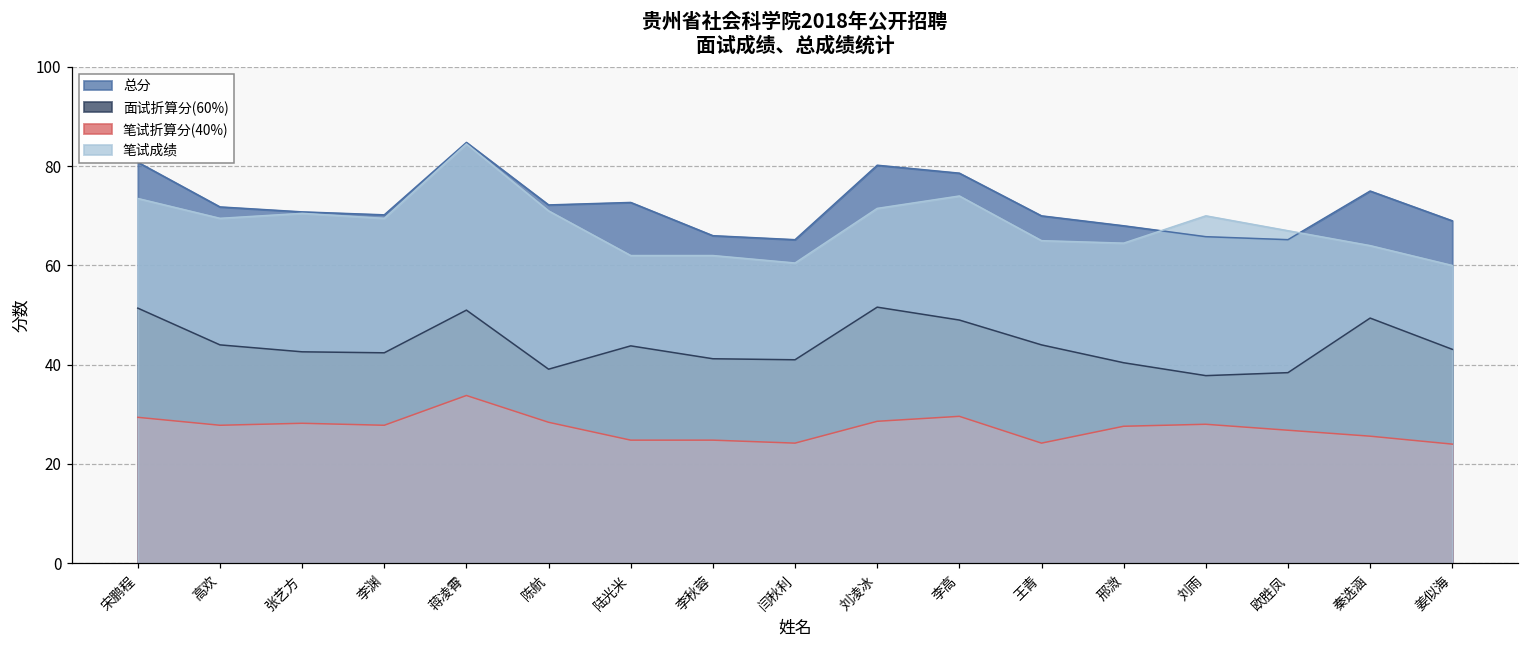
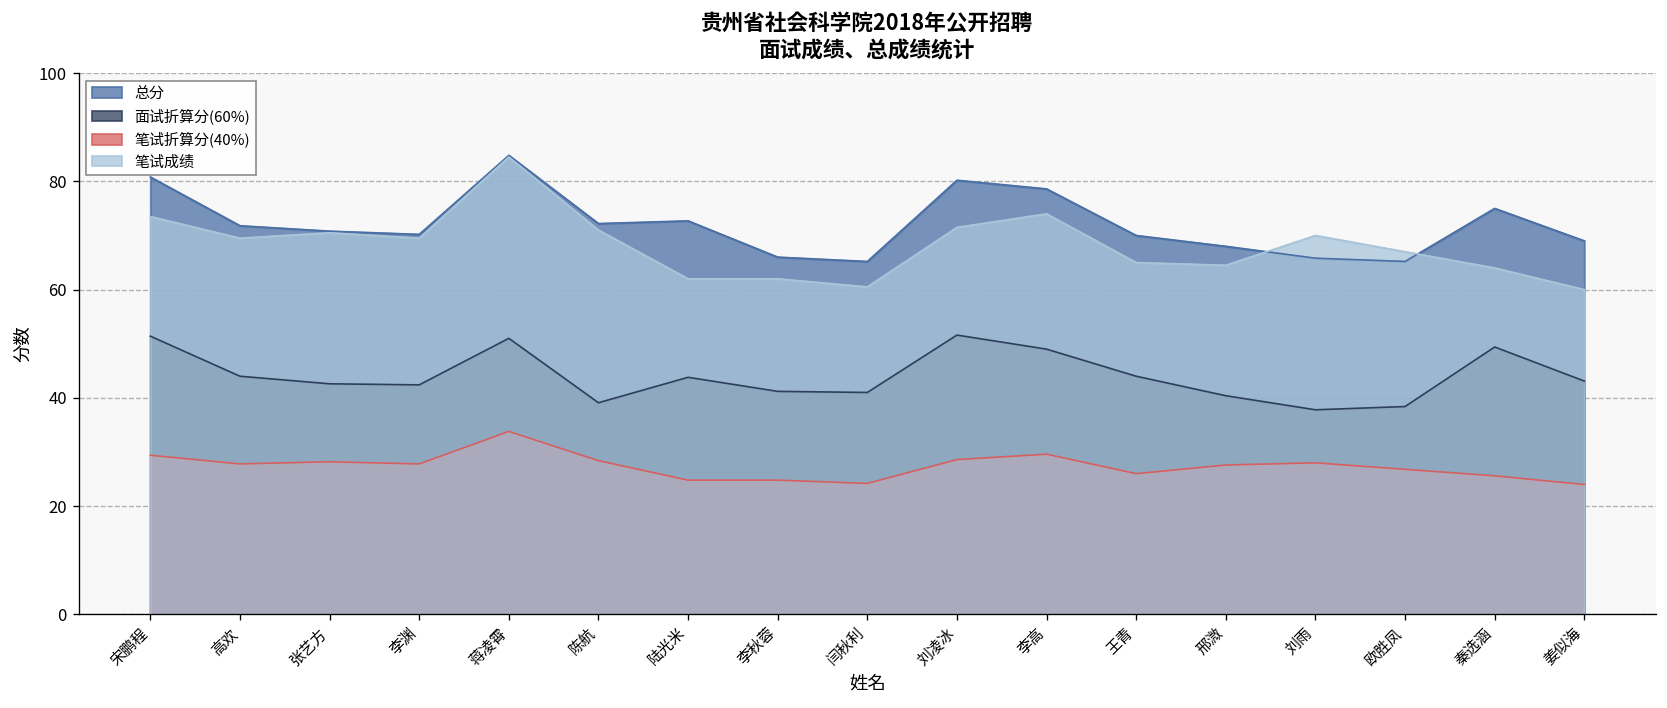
  {
    "总分": {
      "高欢": 72,
      "李渊": 70,
      "陈航": 72,
      "陆光米": 73,
      "李秋蓉": 66,
      "闫秋利": 65,
      "刘凌冰": 80,
      "李高": 79,
      "王青": 70,
      "邢溦": 68,
      "刘雨": 66,
      "欧胜凤": 65,
      "秦选涵": 75,
      "姜似海": 69
    },
    "面试折算分(60%)": {
      "宋鹏程": 51,
      "高欢": 44,
      "张艺方": 43,
      "李渊": 42,
      "蒋凌霄": 51,
      "陈航": 39,
      "陆光米": 44,
      "李秋蓉": 41,
      "闫秋利": 41,
      "刘凌冰": 52,
      "李高": 49,
      "王青": 44,
      "邢溦": 40,
      "刘雨": 38,
      "欧胜凤": 38,
      "秦选涵": 49,
      "姜似海": 43
    },
    "笔试折算分(40%)": {
      "宋鹏程": 29,
      "高欢": 28,
      "张艺方": 28,
      "李渊": 28,
      "蒋凌霄": 34,
      "陈航": 28,
      "陆光米": 25,
      "李秋蓉": 25,
      "闫秋利": 24,
      "刘凌冰": 29,
      "李高": 30,
-     "王青": 24,
+     "王青": 26,
      "邢溦": 28,
      "刘雨": 28,
      "欧胜凤": 27,
      "秦选涵": 26,
      "姜似海": 24
    },
    "笔试成绩": {
      "宋鹏程": 74,
      "高欢": 70,
      "李渊": 70,
      "陈航": 71,
      "陆光米": 62,
      "李秋蓉": 62,
      "闫秋利": 61,
      "刘凌冰": 72,
      "李高": 74,
      "王青": 65,
      "邢溦": 65,
      "刘雨": 70,
      "欧胜凤": 67,
      "秦选涵": 64,
      "姜似海": 60
    }
  }
